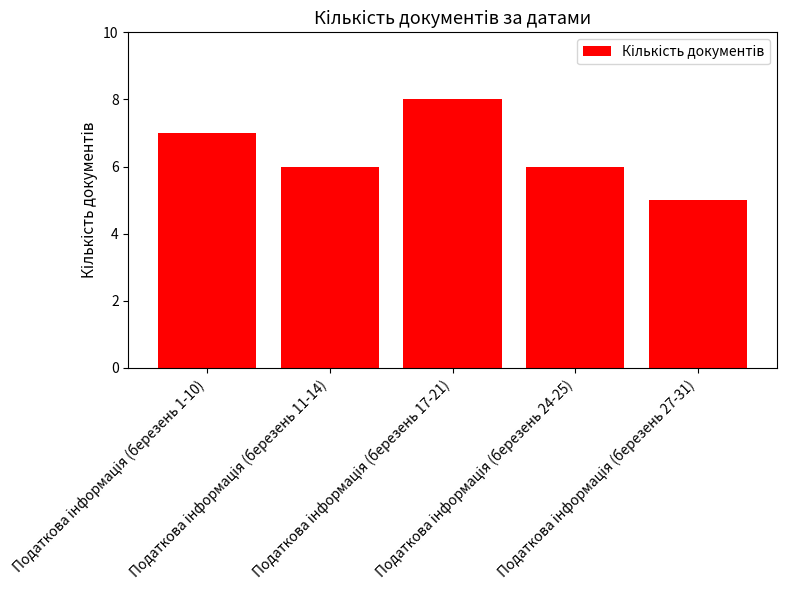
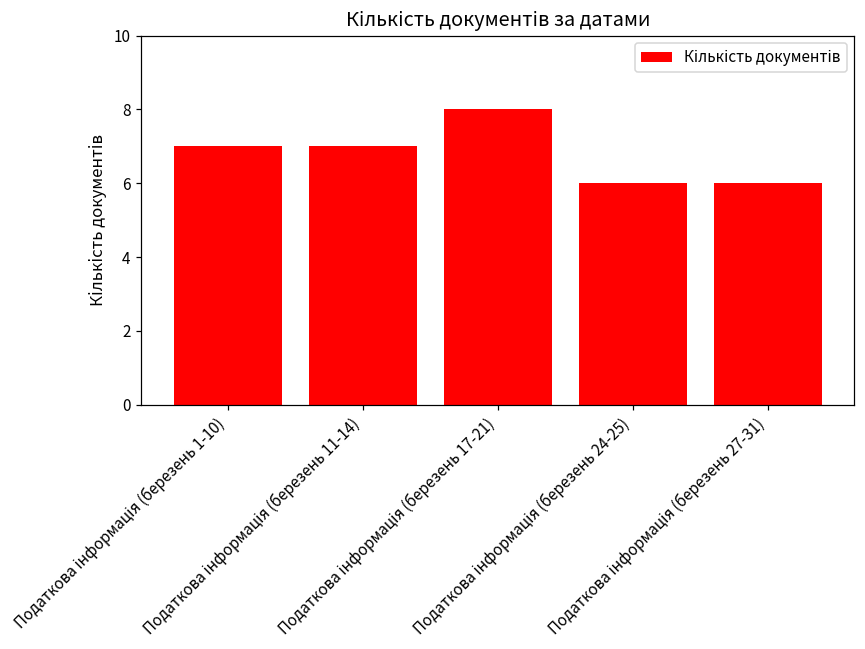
  {
    "Податкова інформація (березень 1-10)": 7,
-   "Податкова інформація (березень 11-14)": 6,
+   "Податкова інформація (березень 11-14)": 7,
    "Податкова інформація (березень 17-21)": 8,
    "Податкова інформація (березень 24-25)": 6,
-   "Податкова інформація (березень 27-31)": 5
+   "Податкова інформація (березень 27-31)": 6
  }
